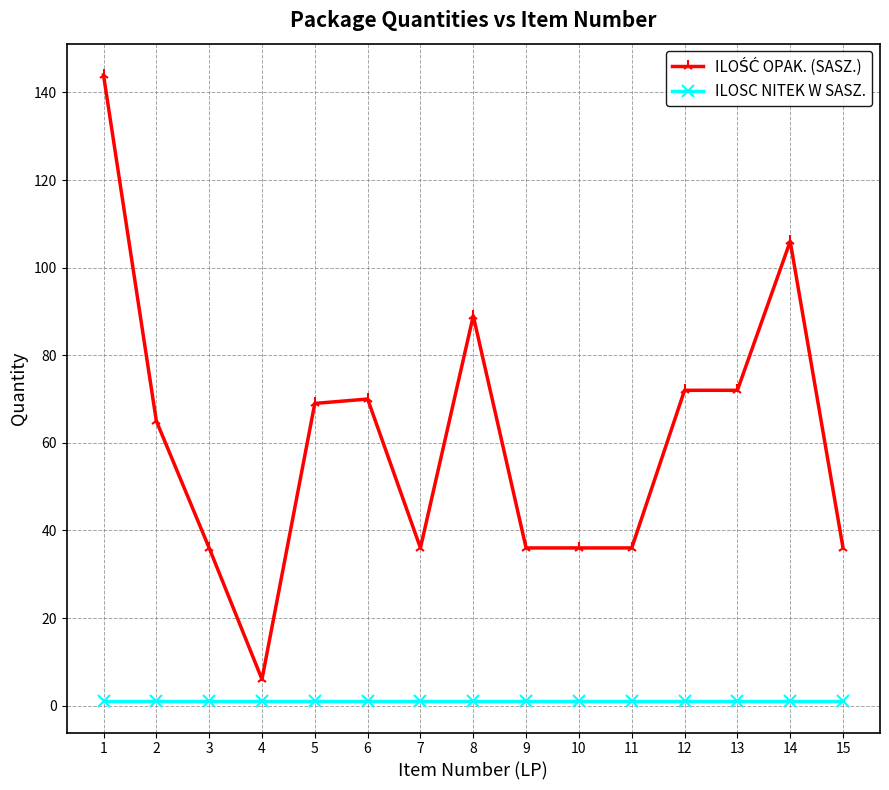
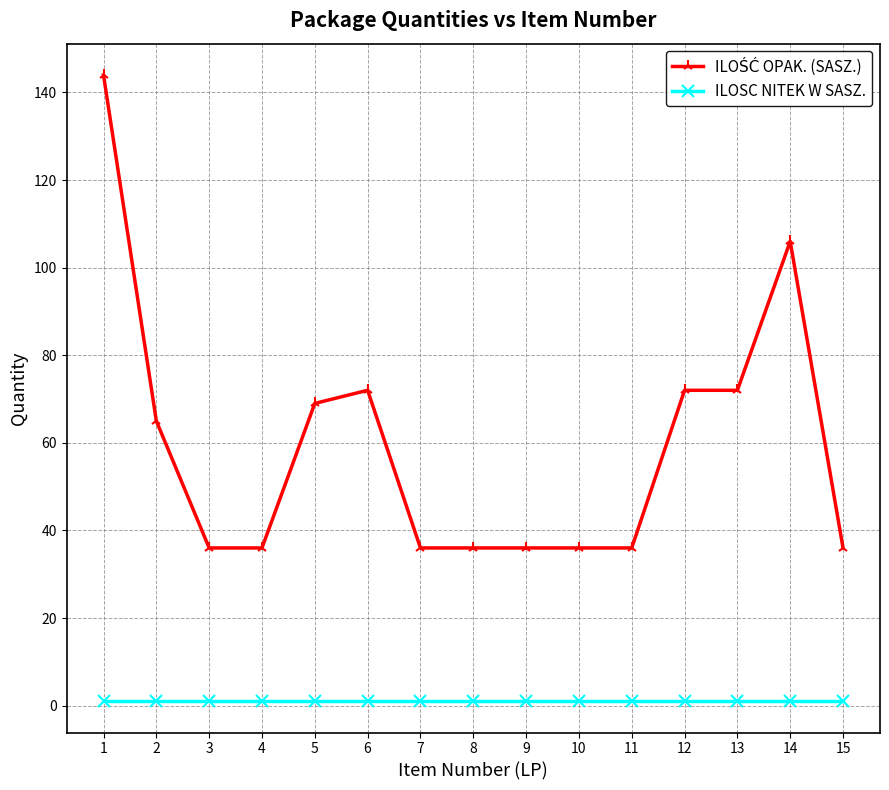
  {
    "ILOŚĆ OPAK. (SASZ.)": {
      "1": 144,
      "2": 65,
      "3": 36,
-     "4": 6,
+     "4": 36,
      "5": 69,
-     "6": 70,
+     "6": 72,
      "7": 36,
-     "8": 89,
+     "8": 36,
      "9": 36,
      "10": 36,
      "11": 36,
      "12": 72,
      "13": 72,
      "14": 106,
      "15": 36
    },
    "ILOSC NITEK W SASZ.": {
      "1": 1,
      "2": 1,
      "3": 1,
      "4": 1,
      "5": 1,
      "6": 1,
      "7": 1,
      "8": 1,
      "9": 1,
      "10": 1,
      "11": 1,
      "12": 1,
      "13": 1,
      "14": 1,
      "15": 1
    }
  }
